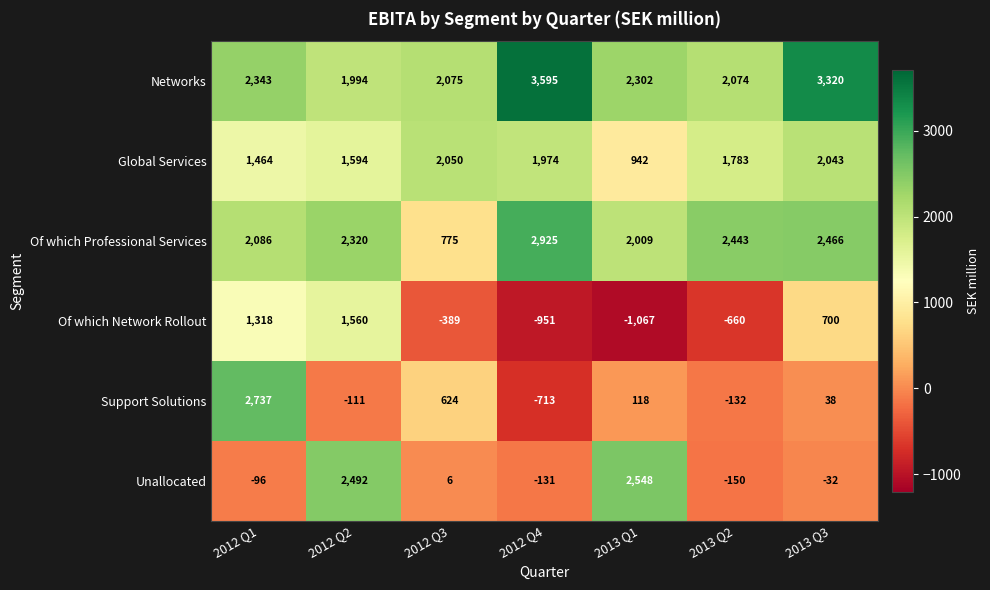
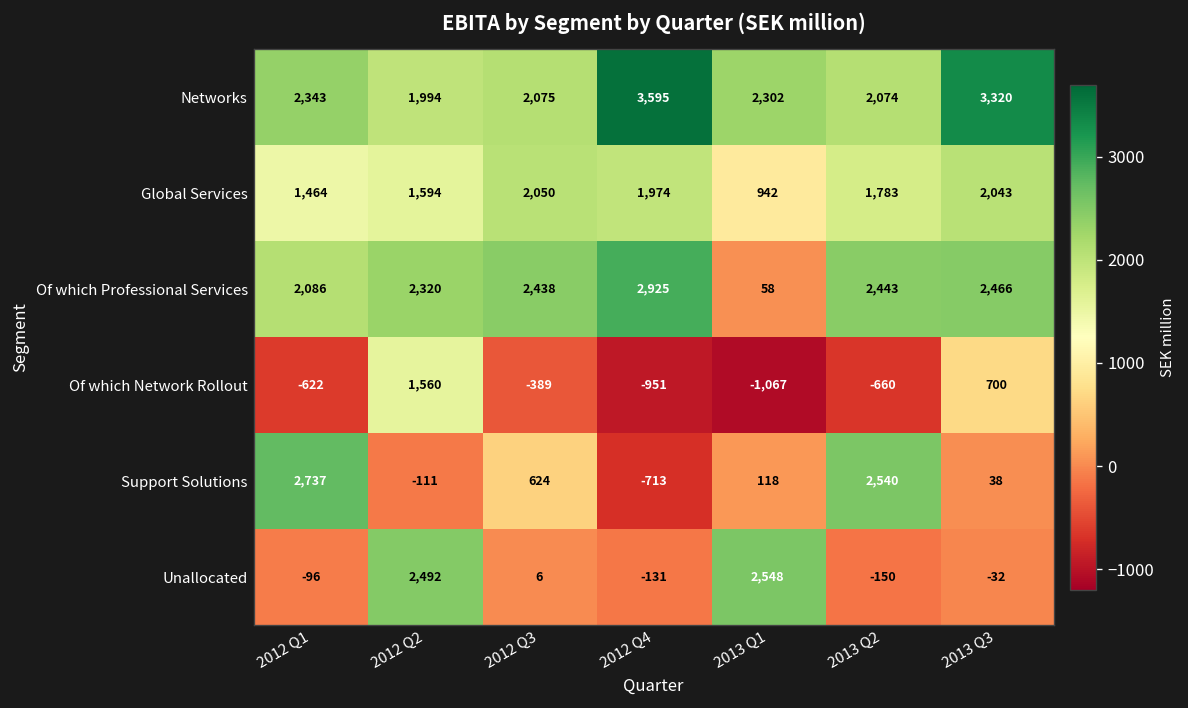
  {
    "Networks": {
      "2012 Q1": "2,343",
      "2012 Q2": "1,994",
      "2012 Q3": "2,075",
      "2012 Q4": "3,595",
      "2013 Q1": "2,302",
      "2013 Q2": "2,074",
      "2013 Q3": "3,320"
    },
    "Global Services": {
      "2012 Q1": "1,464",
      "2012 Q2": "1,594",
      "2012 Q3": "2,050",
      "2012 Q4": "1,974",
      "2013 Q1": "942",
      "2013 Q2": "1,783",
      "2013 Q3": "2,043"
    },
    "Of which Professional Services": {
      "2012 Q1": "2,086",
      "2012 Q2": "2,320",
-     "2012 Q3": "775",
+     "2012 Q3": "2,438",
      "2012 Q4": "2,925",
-     "2013 Q1": "2,009",
+     "2013 Q1": "58",
      "2013 Q2": "2,443",
      "2013 Q3": "2,466"
    },
    "Of which Network Rollout": {
-     "2012 Q1": "1,318",
+     "2012 Q1": "-622",
      "2012 Q2": "1,560",
      "2012 Q3": "-389",
      "2012 Q4": "-951",
      "2013 Q1": "-1,067",
      "2013 Q2": "-660",
      "2013 Q3": "700"
    },
    "Support Solutions": {
      "2012 Q1": "2,737",
      "2012 Q2": "-111",
      "2012 Q3": "624",
      "2012 Q4": "-713",
      "2013 Q1": "118",
-     "2013 Q2": "-132",
+     "2013 Q2": "2,540",
      "2013 Q3": "38"
    },
    "Unallocated": {
      "2012 Q1": "-96",
      "2012 Q2": "2,492",
      "2012 Q3": "6",
      "2012 Q4": "-131",
      "2013 Q1": "2,548",
      "2013 Q2": "-150",
      "2013 Q3": "-32"
    }
  }
